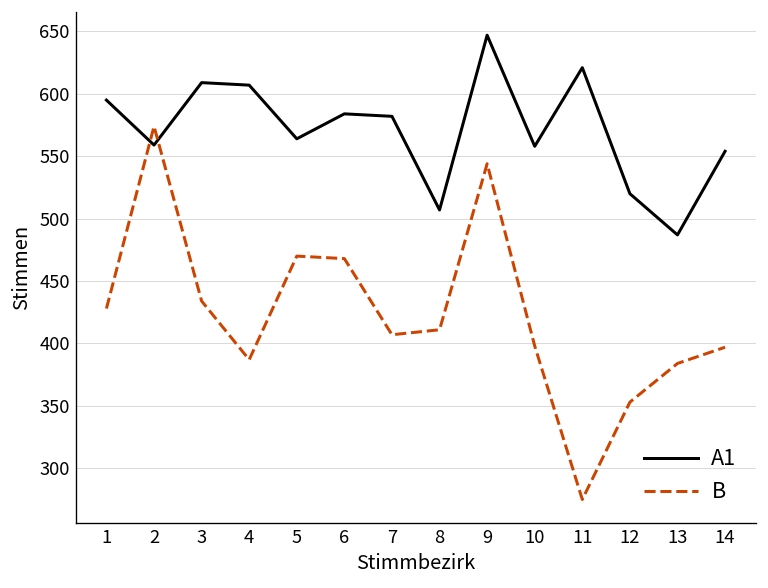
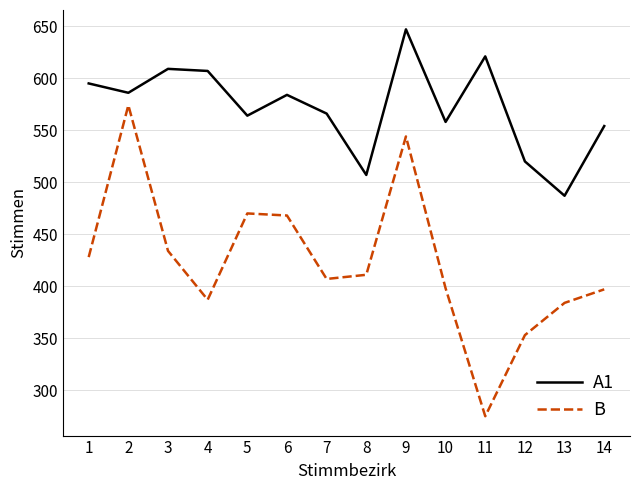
  {
    "A1": {
      "1": 595,
-     "2": 559,
+     "2": 586,
      "3": 609,
      "4": 607,
      "5": 564,
      "6": 584,
-     "7": 582,
+     "7": 566,
      "8": 507,
      "9": 647,
      "10": 558,
      "11": 621,
      "12": 520,
      "13": 487,
      "14": 554
    },
    "B": {
      "1": 428,
      "2": 574,
      "3": 434,
      "4": 387,
      "5": 470,
      "6": 468,
      "7": 407,
      "8": 411,
      "9": 544,
      "10": 398,
      "11": 275,
      "12": 353,
      "13": 384,
      "14": 397
    }
  }
